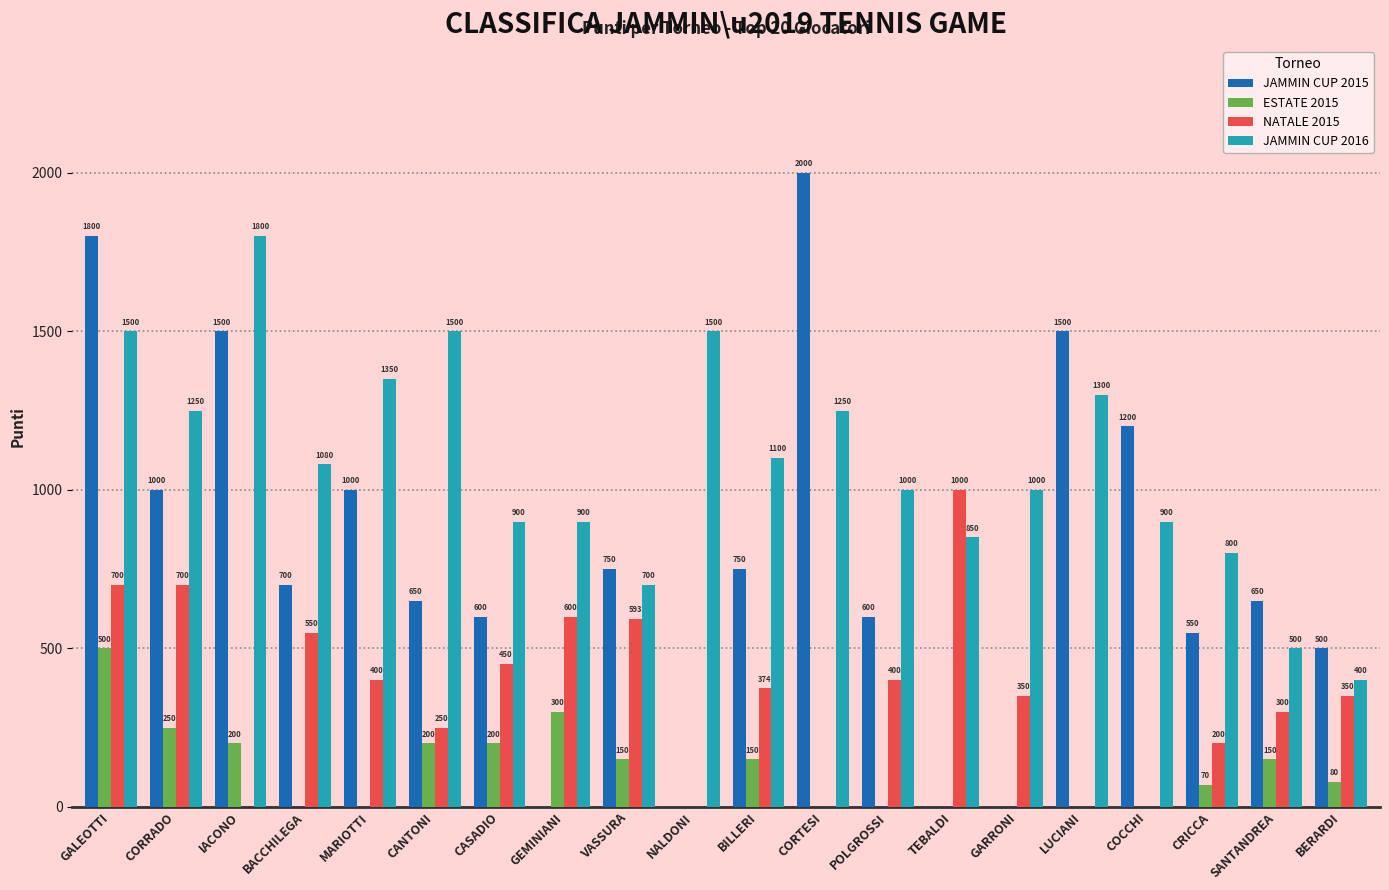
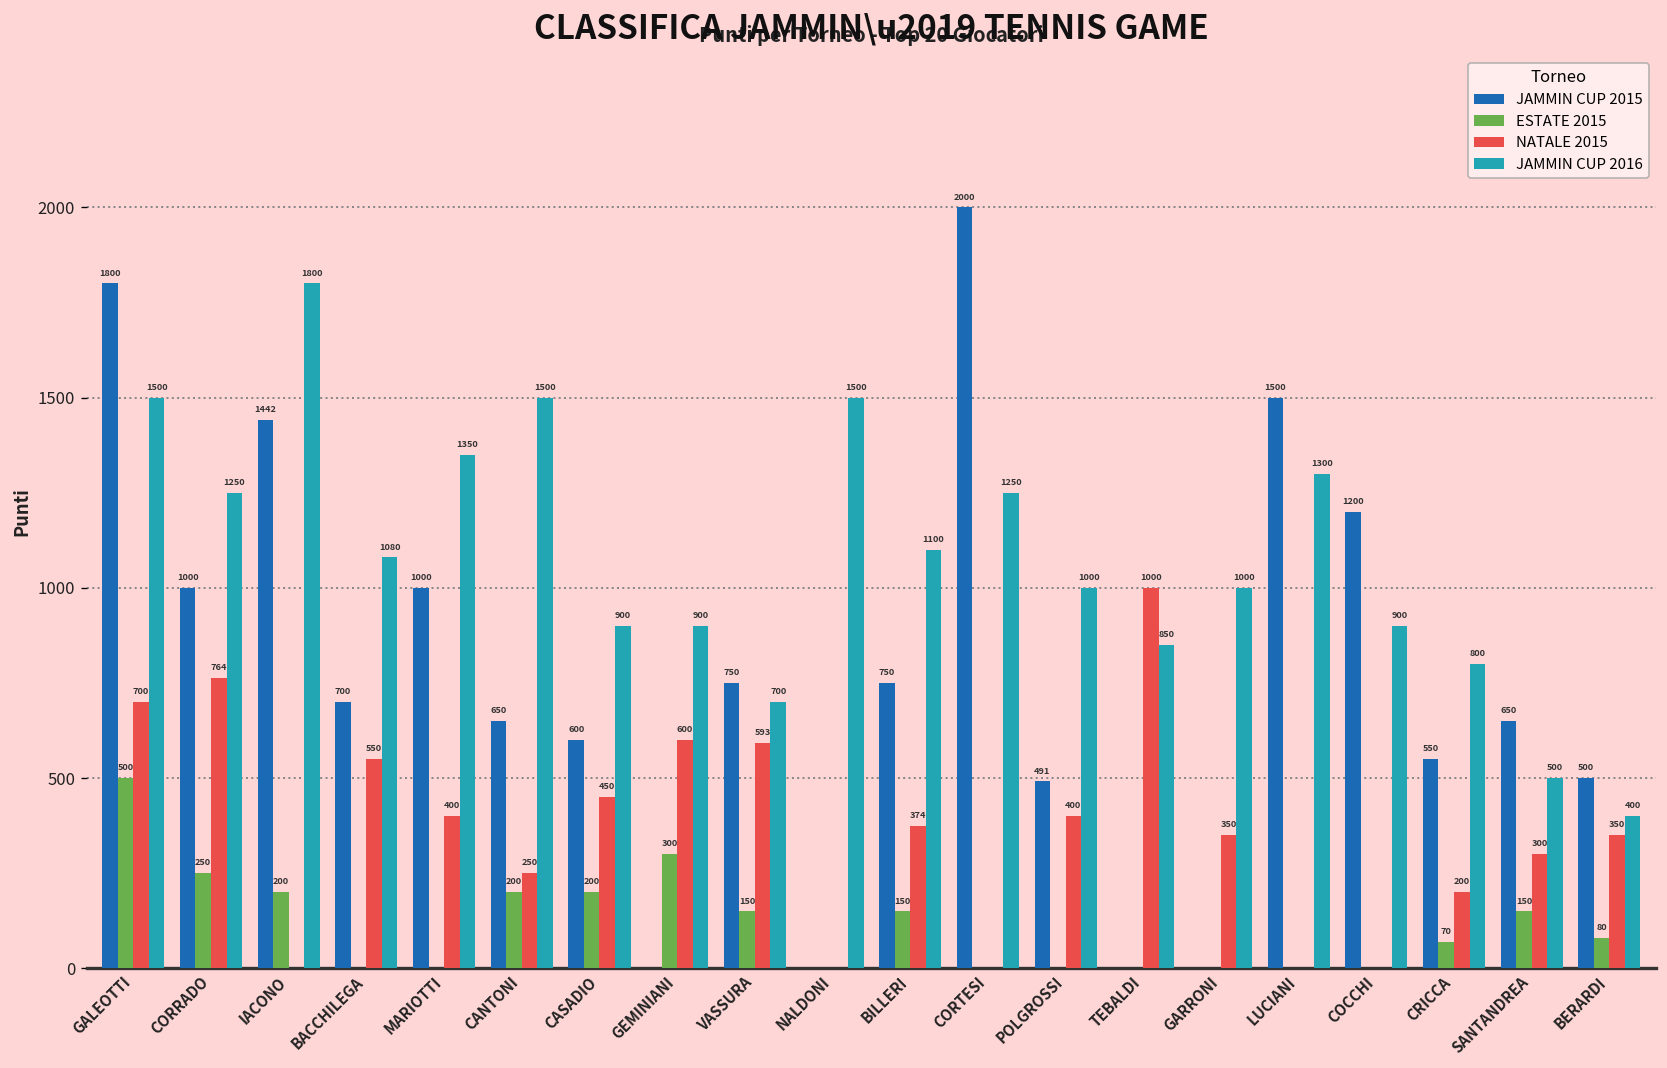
  {
    "JAMMIN CUP 2015": {
      "GALEOTTI": 1800,
      "CORRADO": 1000,
-     "IACONO": 1500,
+     "IACONO": 1442,
      "BACCHILEGA": 700,
      "MARIOTTI": 1000,
      "CANTONI": 650,
      "CASADIO": 600,
      "VASSURA": 750,
      "BILLERI": 750,
      "CORTESI": 2000,
-     "POLGROSSI": 600,
+     "POLGROSSI": 491,
      "LUCIANI": 1500,
      "COCCHI": 1200,
      "CRICCA": 550,
      "SANTANDREA": 650,
      "BERARDI": 500
    },
    "ESTATE 2015": {
      "GALEOTTI": 500,
      "CORRADO": 250,
      "IACONO": 200,
      "CANTONI": 200,
      "CASADIO": 200,
      "GEMINIANI": 300,
      "VASSURA": 150,
      "BILLERI": 150,
      "CRICCA": 70,
      "SANTANDREA": 150,
      "BERARDI": 80
    },
    "NATALE 2015": {
      "GALEOTTI": 700,
-     "CORRADO": 700,
+     "CORRADO": 764,
      "BACCHILEGA": 550,
      "MARIOTTI": 400,
      "CANTONI": 250,
      "CASADIO": 450,
      "GEMINIANI": 600,
      "VASSURA": 593,
      "BILLERI": 374,
      "POLGROSSI": 400,
      "TEBALDI": 1000,
      "GARRONI": 350,
      "CRICCA": 200,
      "SANTANDREA": 300,
      "BERARDI": 350
    },
    "JAMMIN CUP 2016": {
      "GALEOTTI": 1500,
      "CORRADO": 1250,
      "IACONO": 1800,
      "BACCHILEGA": 1080,
      "MARIOTTI": 1350,
      "CANTONI": 1500,
      "CASADIO": 900,
      "GEMINIANI": 900,
      "VASSURA": 700,
      "NALDONI": 1500,
      "BILLERI": 1100,
      "CORTESI": 1250,
      "POLGROSSI": 1000,
      "TEBALDI": 850,
      "GARRONI": 1000,
      "LUCIANI": 1300,
      "COCCHI": 900,
      "CRICCA": 800,
      "SANTANDREA": 500,
      "BERARDI": 400
    }
  }
